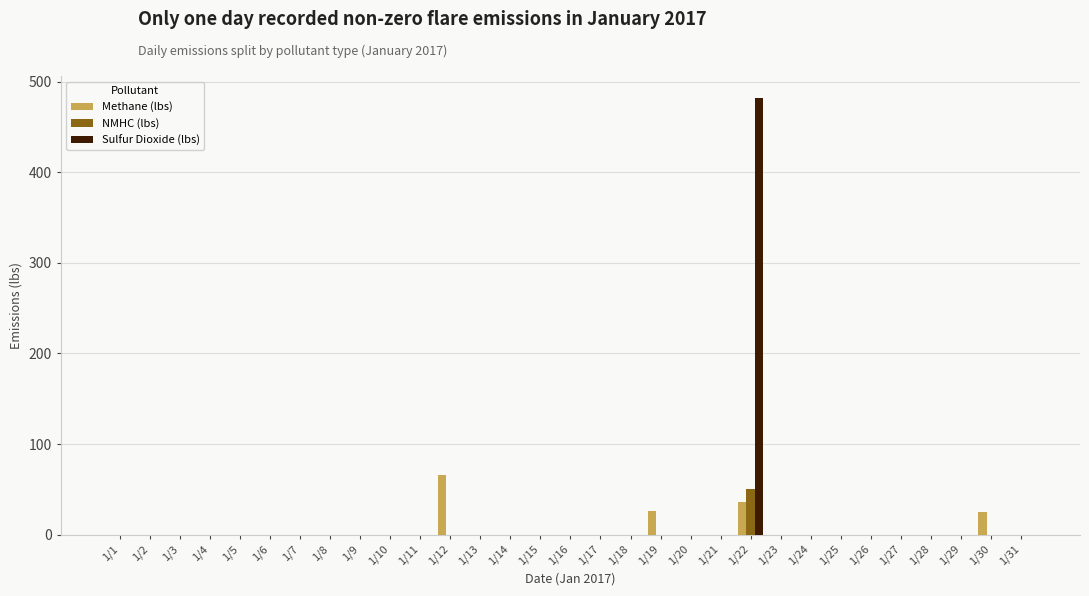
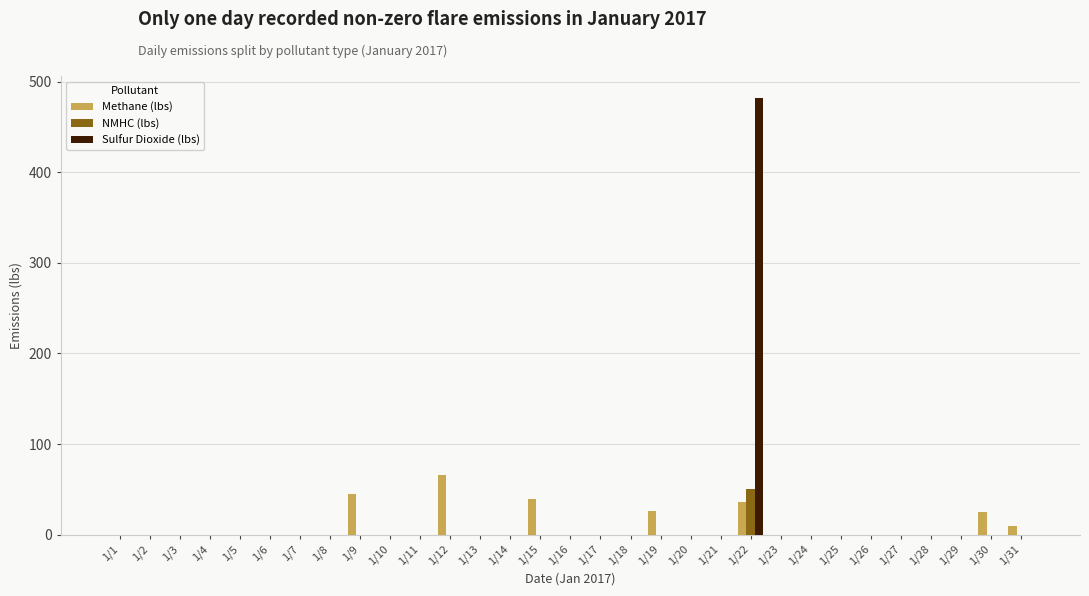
  {
    "Methane (lbs)": {
      "1/1": 0,
      "1/2": 0,
      "1/3": 0,
      "1/4": 0,
      "1/5": 0,
      "1/6": 0,
      "1/7": 0,
      "1/8": 0,
-     "1/9": 0,
+     "1/9": 50,
      "1/10": 0,
      "1/11": 0,
      "1/12": 70,
      "1/13": 0,
      "1/14": 0,
-     "1/15": 0,
+     "1/15": 40,
      "1/16": 0,
      "1/17": 0,
      "1/18": 0,
      "1/19": 30,
      "1/20": 0,
      "1/21": 0,
      "1/22": 40,
      "1/23": 0,
      "1/24": 0,
      "1/25": 0,
      "1/26": 0,
      "1/27": 0,
      "1/28": 0,
      "1/29": 0,
      "1/30": 30,
-     "1/31": 0
+     "1/31": 10
    },
    "NMHC (lbs)": {
      "1/1": 0,
      "1/2": 0,
      "1/3": 0,
      "1/4": 0,
      "1/5": 0,
      "1/6": 0,
      "1/7": 0,
      "1/8": 0,
      "1/9": 0,
      "1/10": 0,
      "1/11": 0,
      "1/12": 0,
      "1/13": 0,
      "1/14": 0,
      "1/15": 0,
      "1/16": 0,
      "1/17": 0,
      "1/18": 0,
      "1/19": 0,
      "1/20": 0,
      "1/21": 0,
      "1/22": 50,
      "1/23": 0,
      "1/24": 0,
      "1/25": 0,
      "1/26": 0,
      "1/27": 0,
      "1/28": 0,
      "1/29": 0,
      "1/30": 0,
      "1/31": 0
    },
    "Sulfur Dioxide (lbs)": {
      "1/1": 0,
      "1/2": 0,
      "1/3": 0,
      "1/4": 0,
      "1/5": 0,
      "1/6": 0,
      "1/7": 0,
      "1/8": 0,
      "1/9": 0,
      "1/10": 0,
      "1/11": 0,
      "1/12": 0,
      "1/13": 0,
      "1/14": 0,
      "1/15": 0,
      "1/16": 0,
      "1/17": 0,
      "1/18": 0,
      "1/19": 0,
      "1/20": 0,
      "1/21": 0,
      "1/22": 480,
      "1/23": 0,
      "1/24": 0,
      "1/25": 0,
      "1/26": 0,
      "1/27": 0,
      "1/28": 0,
      "1/29": 0,
      "1/30": 0,
      "1/31": 0
    }
  }
